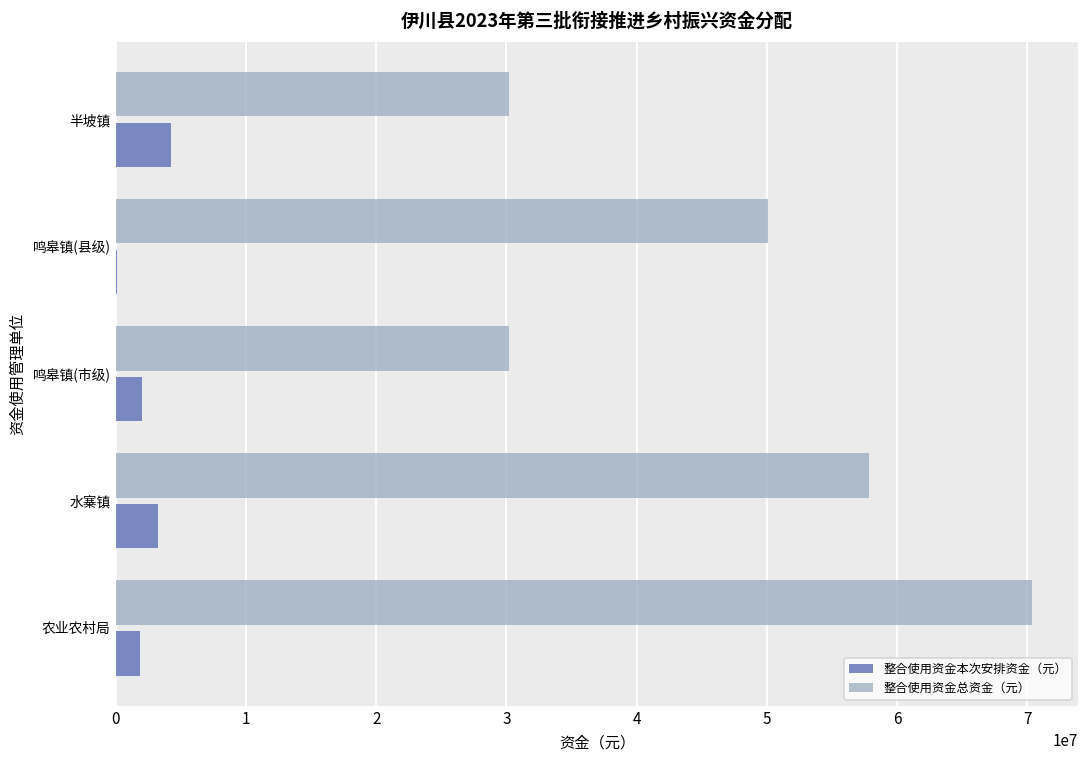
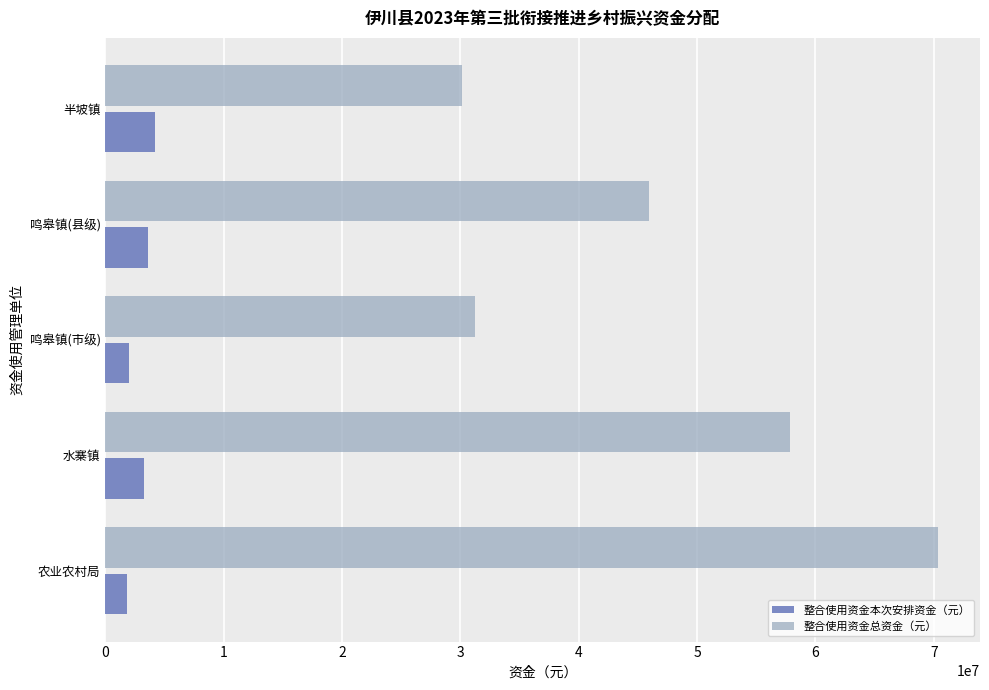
  {
    "整合使用资金本次安排资金（元）": {
      "半坡镇": 4200000,
-     "鸣皋镇(县级)": 100000,
+     "鸣皋镇(县级)": 3600000,
      "鸣皋镇(市级)": 2000000,
      "水寨镇": 3200000,
      "农业农村局": 1800000
    },
    "整合使用资金总资金（元）": {
      "半坡镇": 30200000,
-     "鸣皋镇(县级)": 50100000,
-     "鸣皋镇(市级)": 30200000,
+     "鸣皋镇(县级)": 45900000,
+     "鸣皋镇(市级)": 31200000,
      "水寨镇": 57800000,
      "农业农村局": 70400000
    }
  }
